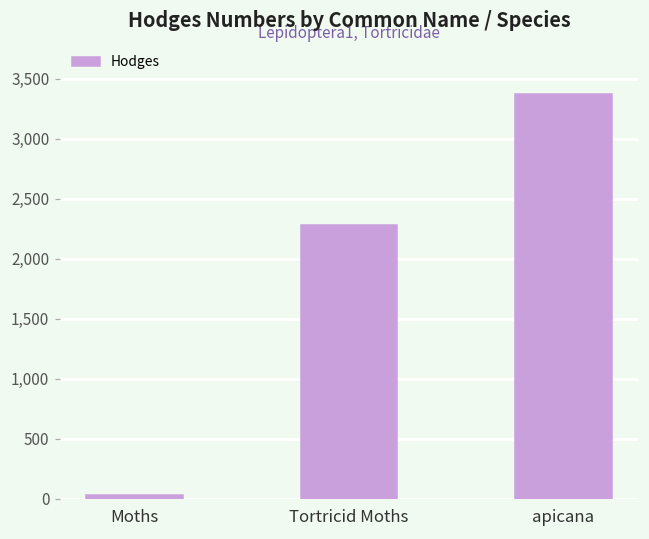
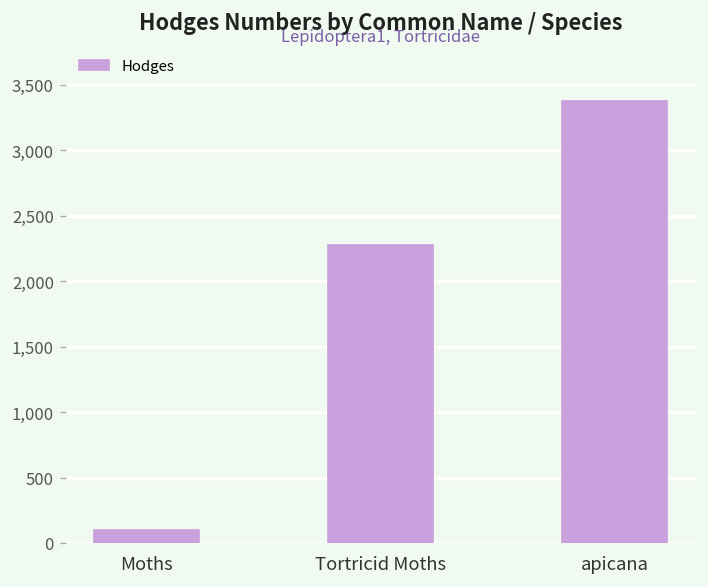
  {
-   "Moths": "30",
+   "Moths": "100",
    "Tortricid Moths": "2,280",
    "apicana": "3,380"
  }
